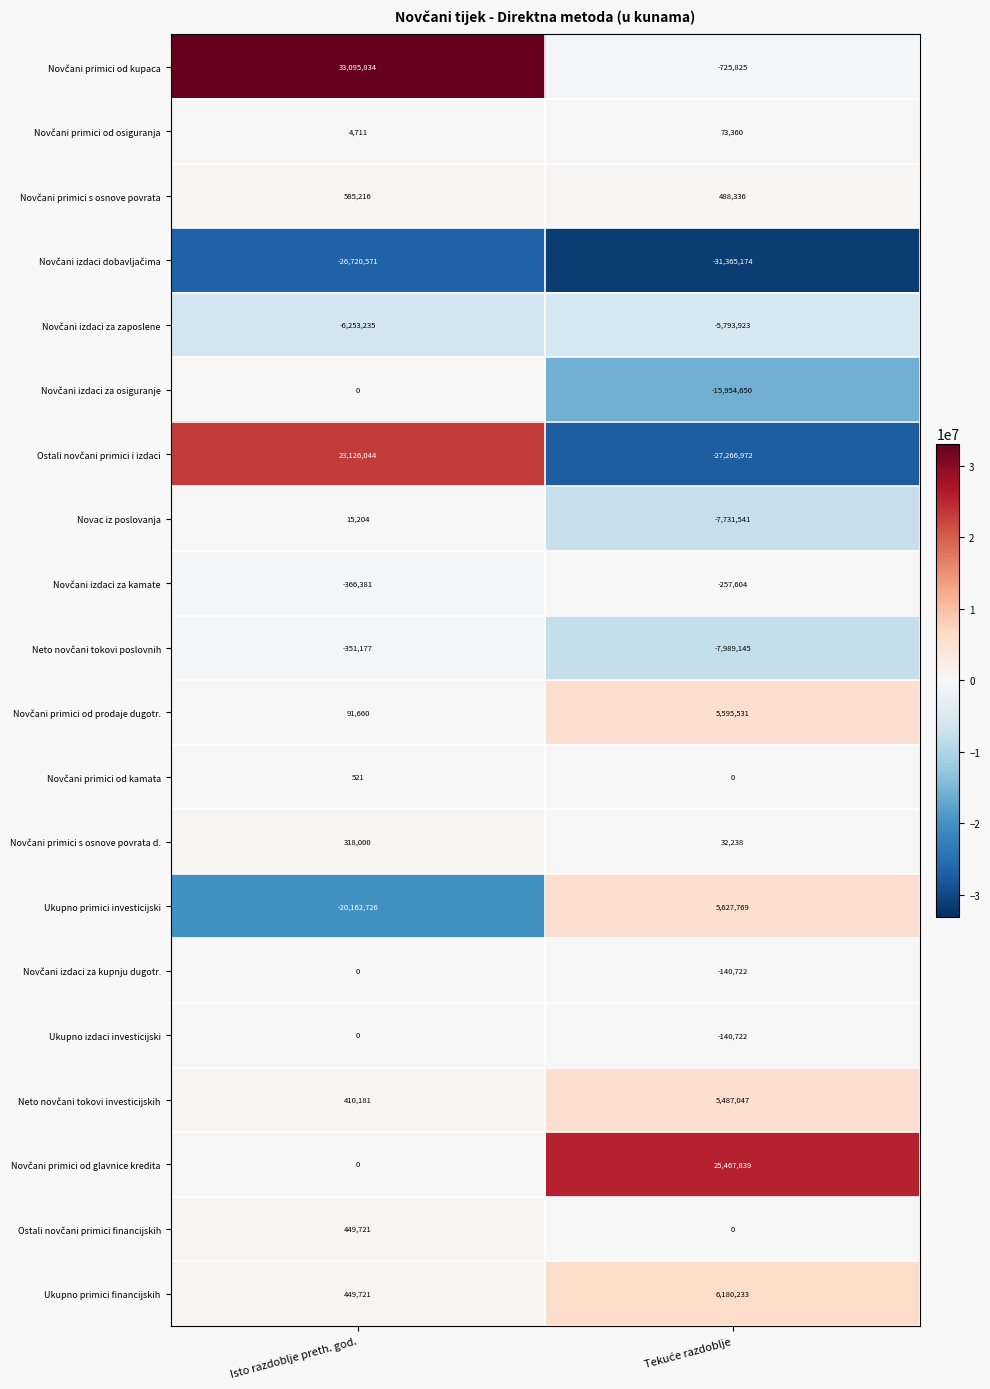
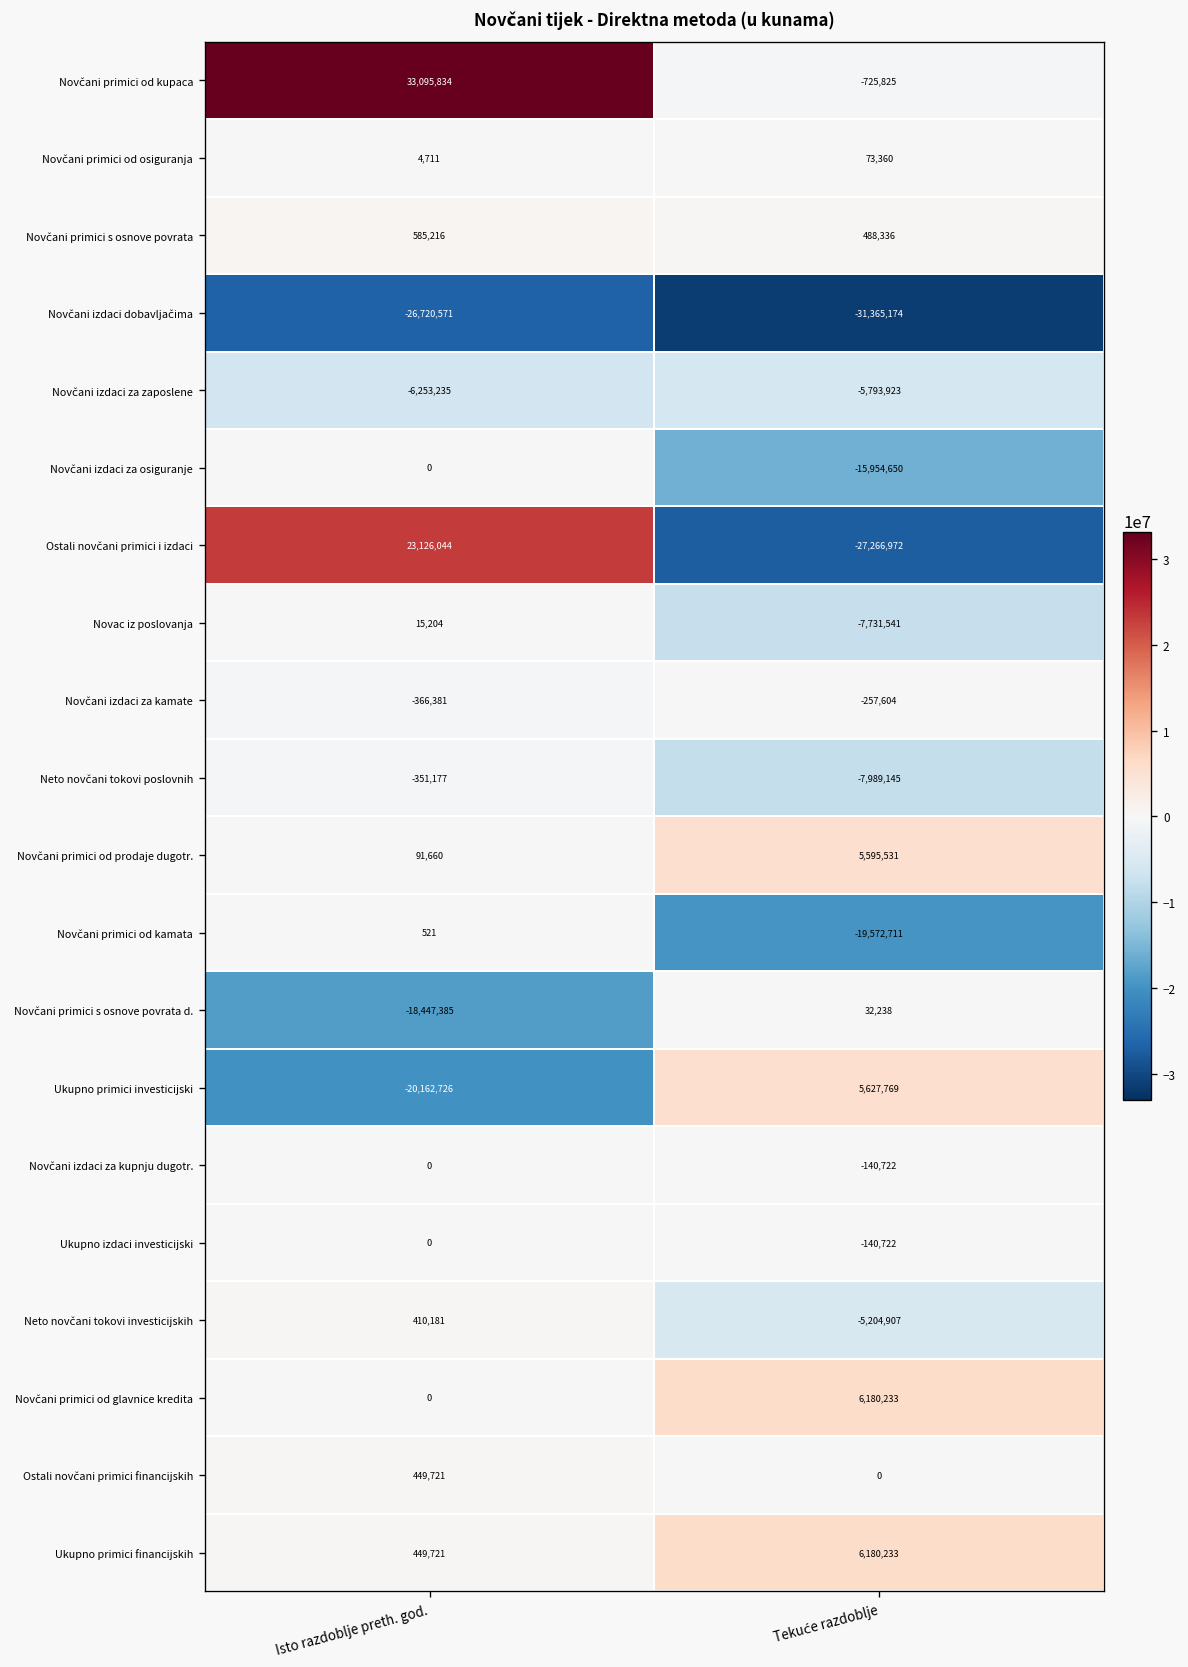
  {
    "Novčani primici od kupaca": {
      "Isto razdoblje preth. god.": "33,095,834",
      "Tekuće razdoblje": "-725,825"
    },
    "Novčani primici od osiguranja": {
      "Isto razdoblje preth. god.": "4,711",
      "Tekuće razdoblje": "73,360"
    },
    "Novčani primici s osnove povrata": {
      "Isto razdoblje preth. god.": "585,216",
      "Tekuće razdoblje": "488,336"
    },
    "Novčani izdaci dobavljačima": {
      "Isto razdoblje preth. god.": "-26,720,571",
      "Tekuće razdoblje": "-31,365,174"
    },
    "Novčani izdaci za zaposlene": {
      "Isto razdoblje preth. god.": "-6,253,235",
      "Tekuće razdoblje": "-5,793,923"
    },
    "Novčani izdaci za osiguranje": {
      "Isto razdoblje preth. god.": "0",
      "Tekuće razdoblje": "-15,954,650"
    },
    "Ostali novčani primici i izdaci": {
      "Isto razdoblje preth. god.": "23,126,044",
      "Tekuće razdoblje": "-27,266,972"
    },
    "Novac iz poslovanja": {
      "Isto razdoblje preth. god.": "15,204",
      "Tekuće razdoblje": "-7,731,541"
    },
    "Novčani izdaci za kamate": {
      "Isto razdoblje preth. god.": "-366,381",
      "Tekuće razdoblje": "-257,604"
    },
    "Neto novčani tokovi poslovnih": {
      "Isto razdoblje preth. god.": "-351,177",
      "Tekuće razdoblje": "-7,989,145"
    },
    "Novčani primici od prodaje dugotr.": {
      "Isto razdoblje preth. god.": "91,660",
      "Tekuće razdoblje": "5,595,531"
    },
    "Novčani primici od kamata": {
      "Isto razdoblje preth. god.": "521",
-     "Tekuće razdoblje": "0"
+     "Tekuće razdoblje": "-19,572,711"
    },
    "Novčani primici s osnove povrata d.": {
-     "Isto razdoblje preth. god.": "318,000",
+     "Isto razdoblje preth. god.": "-18,447,385",
      "Tekuće razdoblje": "32,238"
    },
    "Ukupno primici investicijski": {
      "Isto razdoblje preth. god.": "-20,162,726",
      "Tekuće razdoblje": "5,627,769"
    },
    "Novčani izdaci za kupnju dugotr.": {
      "Isto razdoblje preth. god.": "0",
      "Tekuće razdoblje": "-140,722"
    },
    "Ukupno izdaci investicijski": {
      "Isto razdoblje preth. god.": "0",
      "Tekuće razdoblje": "-140,722"
    },
    "Neto novčani tokovi investicijskih": {
      "Isto razdoblje preth. god.": "410,181",
-     "Tekuće razdoblje": "5,487,047"
+     "Tekuće razdoblje": "-5,204,907"
    },
    "Novčani primici od glavnice kredita": {
      "Isto razdoblje preth. god.": "0",
-     "Tekuće razdoblje": "25,467,839"
+     "Tekuće razdoblje": "6,180,233"
    },
    "Ostali novčani primici financijskih": {
      "Isto razdoblje preth. god.": "449,721",
      "Tekuće razdoblje": "0"
    },
    "Ukupno primici financijskih": {
      "Isto razdoblje preth. god.": "449,721",
      "Tekuće razdoblje": "6,180,233"
    }
  }
